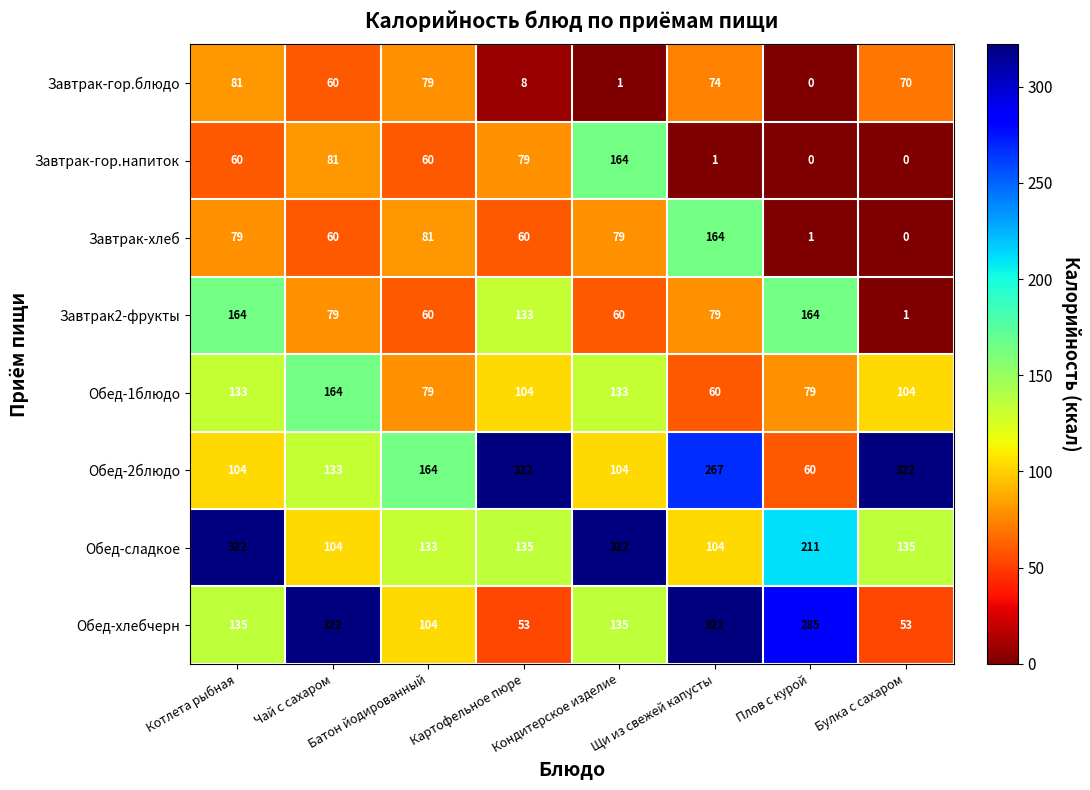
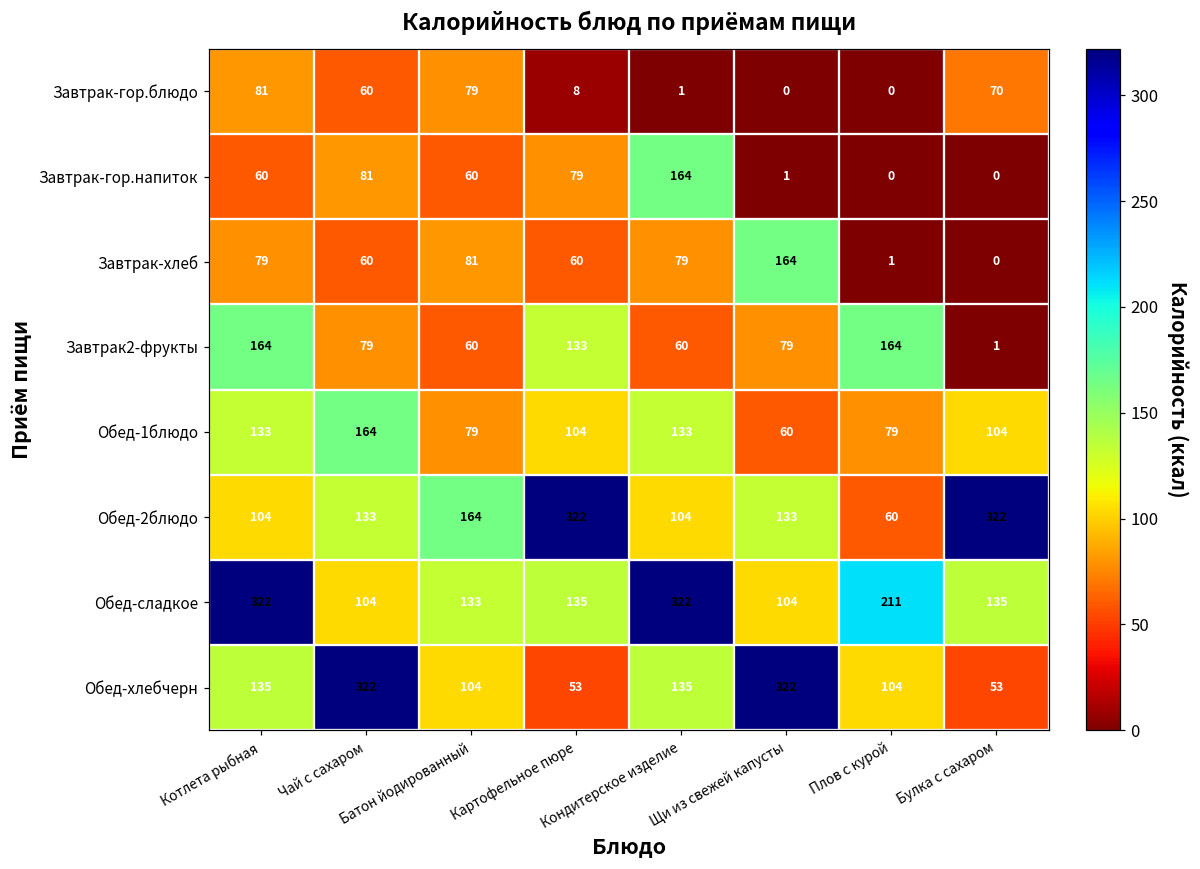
  {
    "Завтрак-гор.блюдо": {
      "Котлета рыбная": 81,
      "Чай с сахаром": 60,
      "Батон йодированный": 79,
      "Картофельное пюре": 8,
      "Кондитерское изделие": 1,
-     "Щи из свежей капусты": 74,
+     "Щи из свежей капусты": 0,
      "Плов с курой": 0,
      "Булка с сахаром": 70
    },
    "Завтрак-гор.напиток": {
      "Котлета рыбная": 60,
      "Чай с сахаром": 81,
      "Батон йодированный": 60,
      "Картофельное пюре": 79,
      "Кондитерское изделие": 164,
      "Щи из свежей капусты": 1,
      "Плов с курой": 0,
      "Булка с сахаром": 0
    },
    "Завтрак-хлеб": {
      "Котлета рыбная": 79,
      "Чай с сахаром": 60,
      "Батон йодированный": 81,
      "Картофельное пюре": 60,
      "Кондитерское изделие": 79,
      "Щи из свежей капусты": 164,
      "Плов с курой": 1,
      "Булка с сахаром": 0
    },
    "Завтрак2-фрукты": {
      "Котлета рыбная": 164,
      "Чай с сахаром": 79,
      "Батон йодированный": 60,
      "Картофельное пюре": 133,
      "Кондитерское изделие": 60,
      "Щи из свежей капусты": 79,
      "Плов с курой": 164,
      "Булка с сахаром": 1
    },
    "Обед-1блюдо": {
      "Котлета рыбная": 133,
      "Чай с сахаром": 164,
      "Батон йодированный": 79,
      "Картофельное пюре": 104,
      "Кондитерское изделие": 133,
      "Щи из свежей капусты": 60,
      "Плов с курой": 79,
      "Булка с сахаром": 104
    },
    "Обед-2блюдо": {
      "Котлета рыбная": 104,
      "Чай с сахаром": 133,
      "Батон йодированный": 164,
      "Картофельное пюре": 322,
      "Кондитерское изделие": 104,
-     "Щи из свежей капусты": 267,
+     "Щи из свежей капусты": 133,
      "Плов с курой": 60,
      "Булка с сахаром": 322
    },
    "Обед-сладкое": {
      "Котлета рыбная": 322,
      "Чай с сахаром": 104,
      "Батон йодированный": 133,
      "Картофельное пюре": 135,
      "Кондитерское изделие": 322,
      "Щи из свежей капусты": 104,
      "Плов с курой": 211,
      "Булка с сахаром": 135
    },
    "Обед-хлебчерн": {
      "Котлета рыбная": 135,
      "Чай с сахаром": 322,
      "Батон йодированный": 104,
      "Картофельное пюре": 53,
      "Кондитерское изделие": 135,
      "Щи из свежей капусты": 322,
-     "Плов с курой": 285,
+     "Плов с курой": 104,
      "Булка с сахаром": 53
    }
  }
